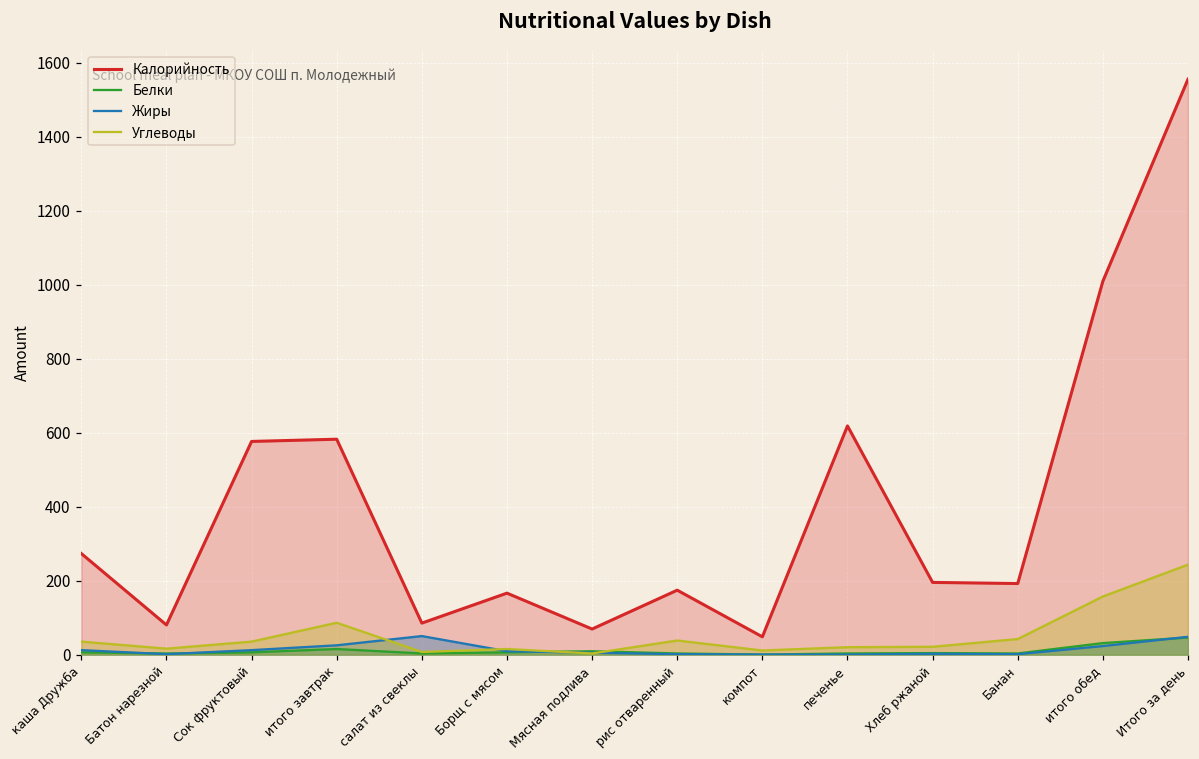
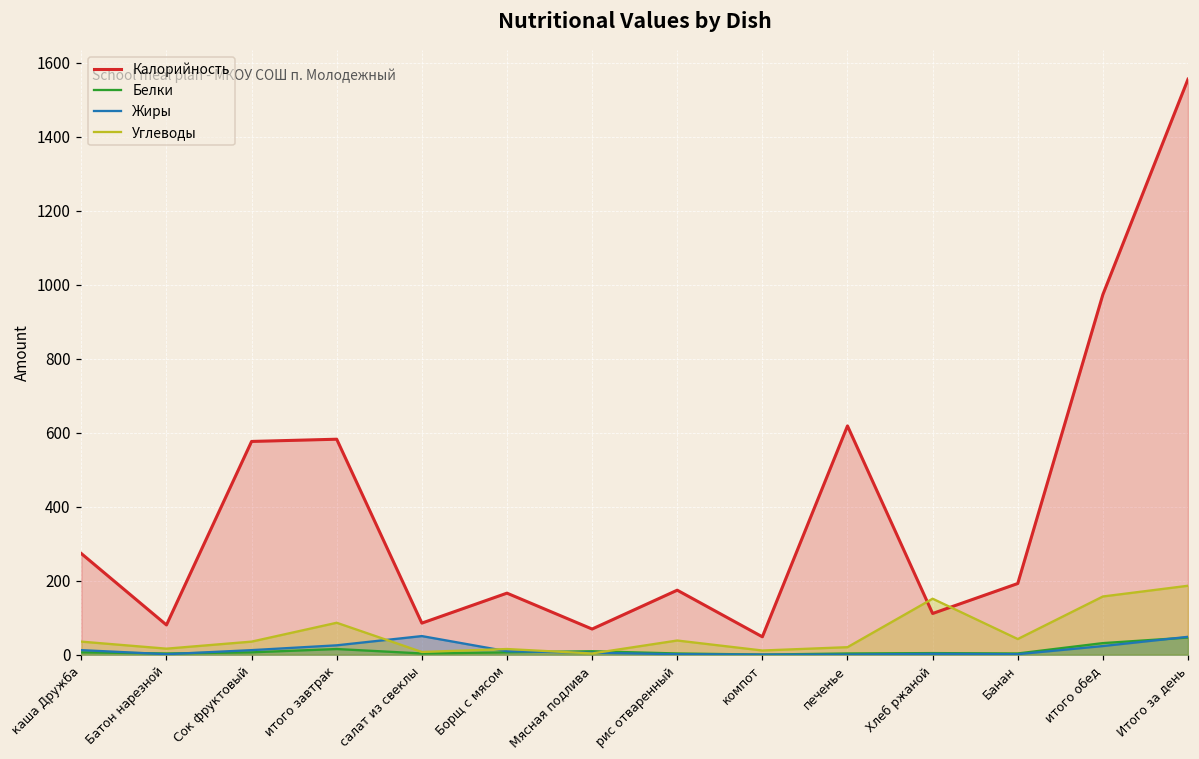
  {
    "Калорийность": {
      "каша Дружба": 270,
      "Батон нарезной": 80,
      "Сок фруктовый": 580,
      "итого завтрак": 580,
      "салат из свеклы": 90,
      "Борщ с мясом": 170,
      "Мясная подлива": 70,
      "рис отваренный": 170,
      "компот": 50,
      "печенье": 620,
-     "Хлеб ржаной": 200,
+     "Хлеб ржаной": 110,
      "Банан": 190,
-     "итого обед": 1010,
+     "итого обед": 970,
      "Итого за день": 1560
    },
    "Белки": {
      "итого завтрак": 20,
      "итого обед": 30
    },
    "Жиры": {
      "итого завтрак": 30,
      "салат из свеклы": 50,
      "итого обед": 20
    },
    "Углеводы": {
      "каша Дружба": 40,
      "Батон нарезной": 20,
      "Сок фруктовый": 40,
      "итого завтрак": 90,
      "рис отваренный": 40,
      "компот": 10,
      "печенье": 20,
-     "Хлеб ржаной": 20,
+     "Хлеб ржаной": 150,
      "Банан": 40,
      "итого обед": 160,
-     "Итого за день": 240
+     "Итого за день": 190
    }
  }
